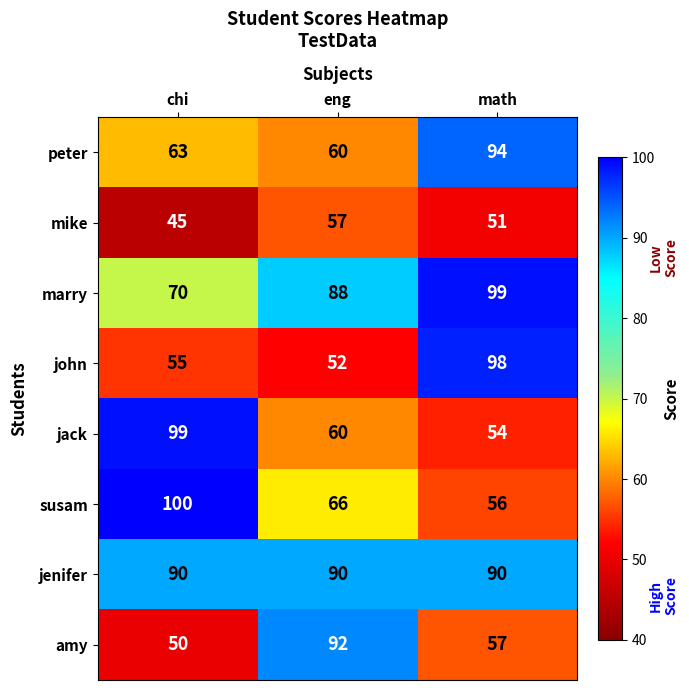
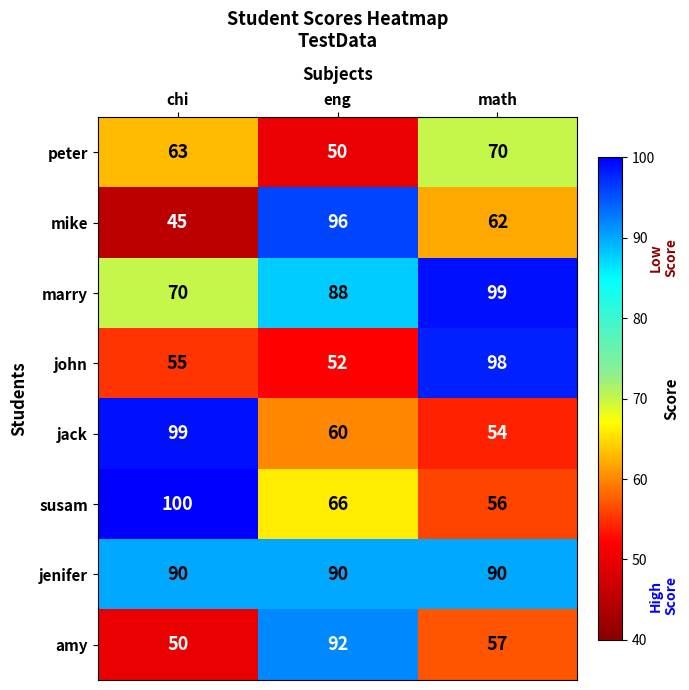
  {
    "peter": {
      "chi": 63,
-     "eng": 60,
-     "math": 94
+     "eng": 50,
+     "math": 70
    },
    "mike": {
      "chi": 45,
-     "eng": 57,
-     "math": 51
+     "eng": 96,
+     "math": 62
    },
    "marry": {
      "chi": 70,
      "eng": 88,
      "math": 99
    },
    "john": {
      "chi": 55,
      "eng": 52,
      "math": 98
    },
    "jack": {
      "chi": 99,
      "eng": 60,
      "math": 54
    },
    "susam": {
      "chi": 100,
      "eng": 66,
      "math": 56
    },
    "jenifer": {
      "chi": 90,
      "eng": 90,
      "math": 90
    },
    "amy": {
      "chi": 50,
      "eng": 92,
      "math": 57
    }
  }
